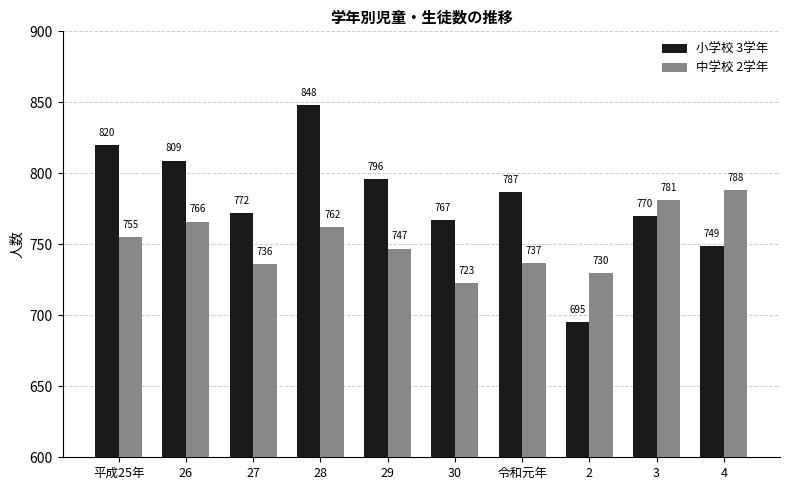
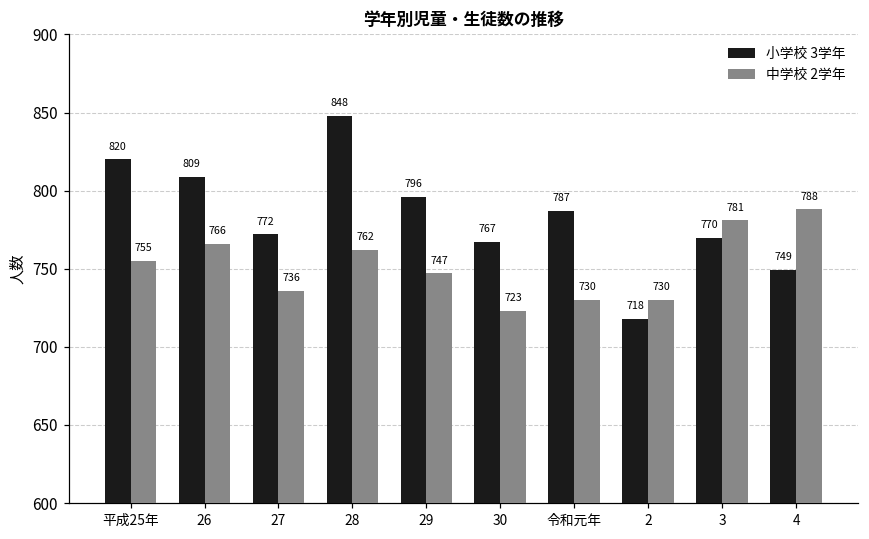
  {
    "小学校 3学年": {
      "平成25年": 820,
      "26": 809,
      "27": 772,
      "28": 848,
      "29": 796,
      "30": 767,
      "令和元年": 787,
-     "2": 695,
+     "2": 718,
      "3": 770,
      "4": 749
    },
    "中学校 2学年": {
      "平成25年": 755,
      "26": 766,
      "27": 736,
      "28": 762,
      "29": 747,
      "30": 723,
-     "令和元年": 737,
+     "令和元年": 730,
      "2": 730,
      "3": 781,
      "4": 788
    }
  }
